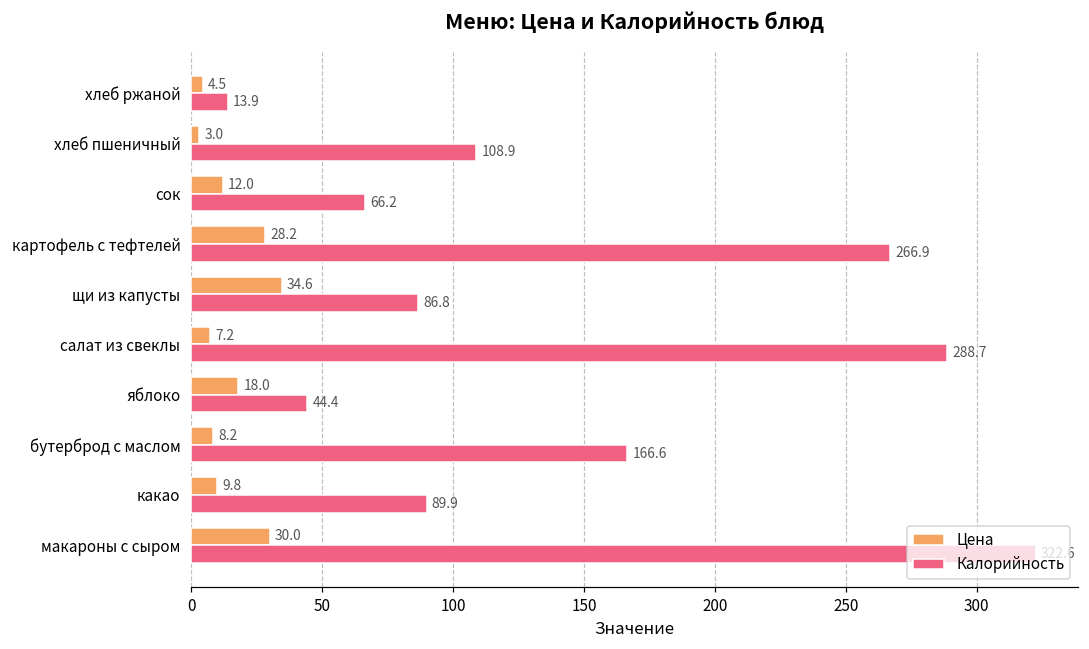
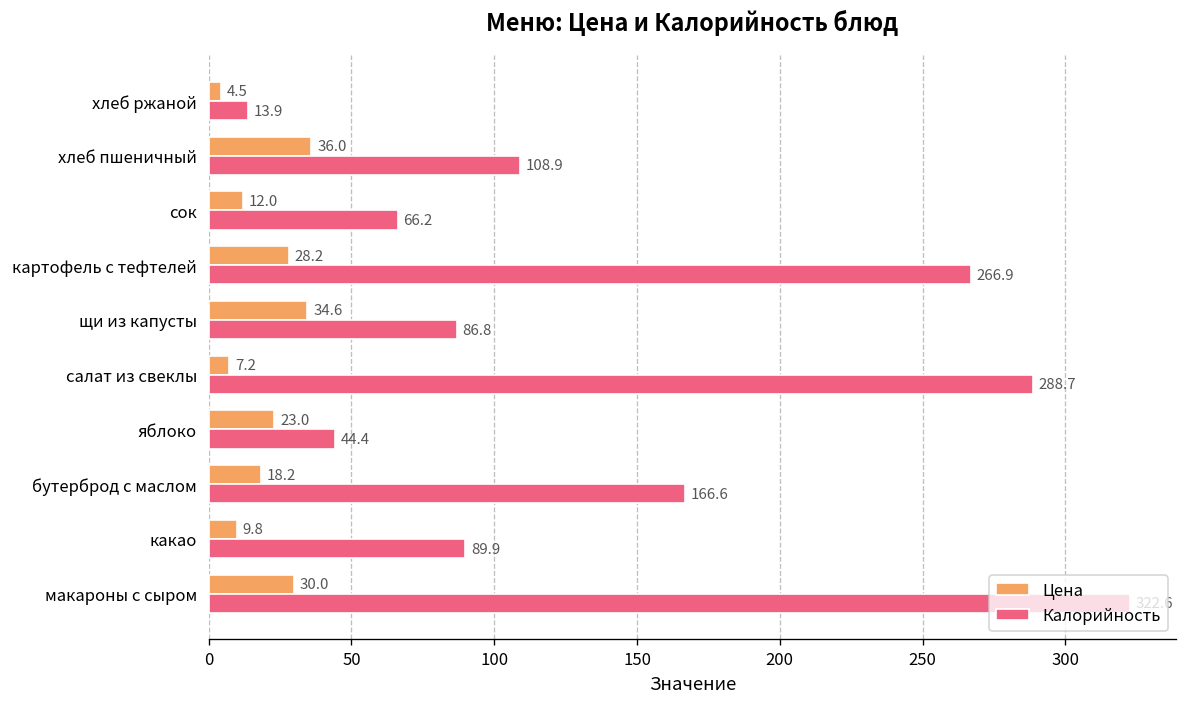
  {
    "Цена": {
      "хлеб ржаной": 4.5,
-     "хлеб пшеничный": 3.0,
+     "хлеб пшеничный": 36.0,
      "сок": 12.0,
      "картофель с тефтелей": 28.2,
      "щи из капусты": 34.6,
      "салат из свеклы": 7.2,
-     "яблоко": 18.0,
-     "бутерброд с маслом": 8.2,
+     "яблоко": 23.0,
+     "бутерброд с маслом": 18.2,
      "какао": 9.8,
      "макароны с сыром": 30.0
    },
    "Калорийность": {
      "хлеб ржаной": 13.9,
      "хлеб пшеничный": 108.9,
      "сок": 66.2,
      "картофель с тефтелей": 266.9,
      "щи из капусты": 86.8,
      "салат из свеклы": 288.7,
      "яблоко": 44.4,
      "бутерброд с маслом": 166.6,
      "какао": 89.9
    }
  }
